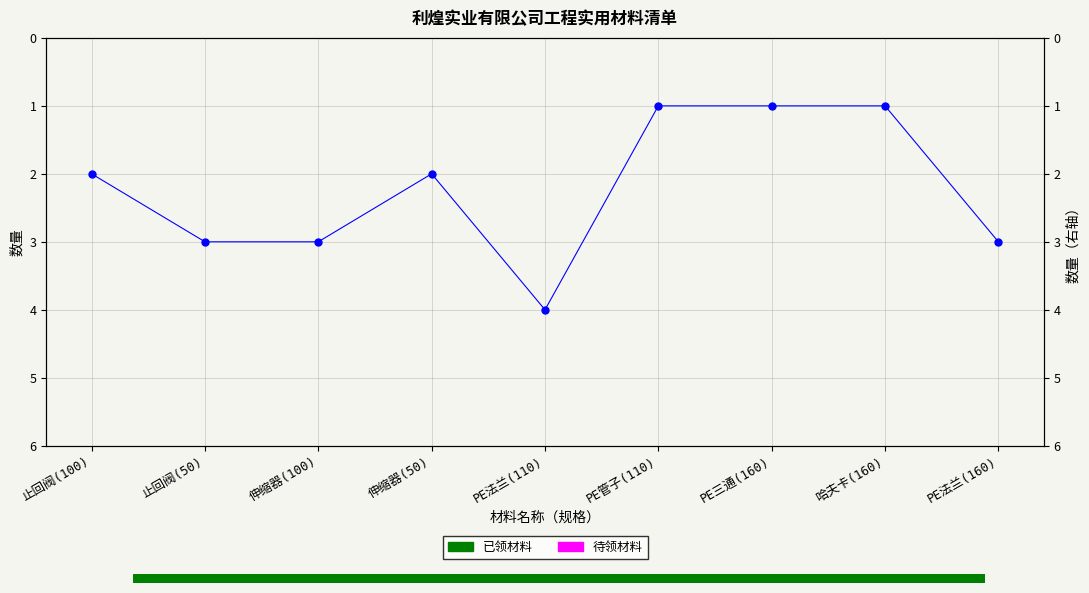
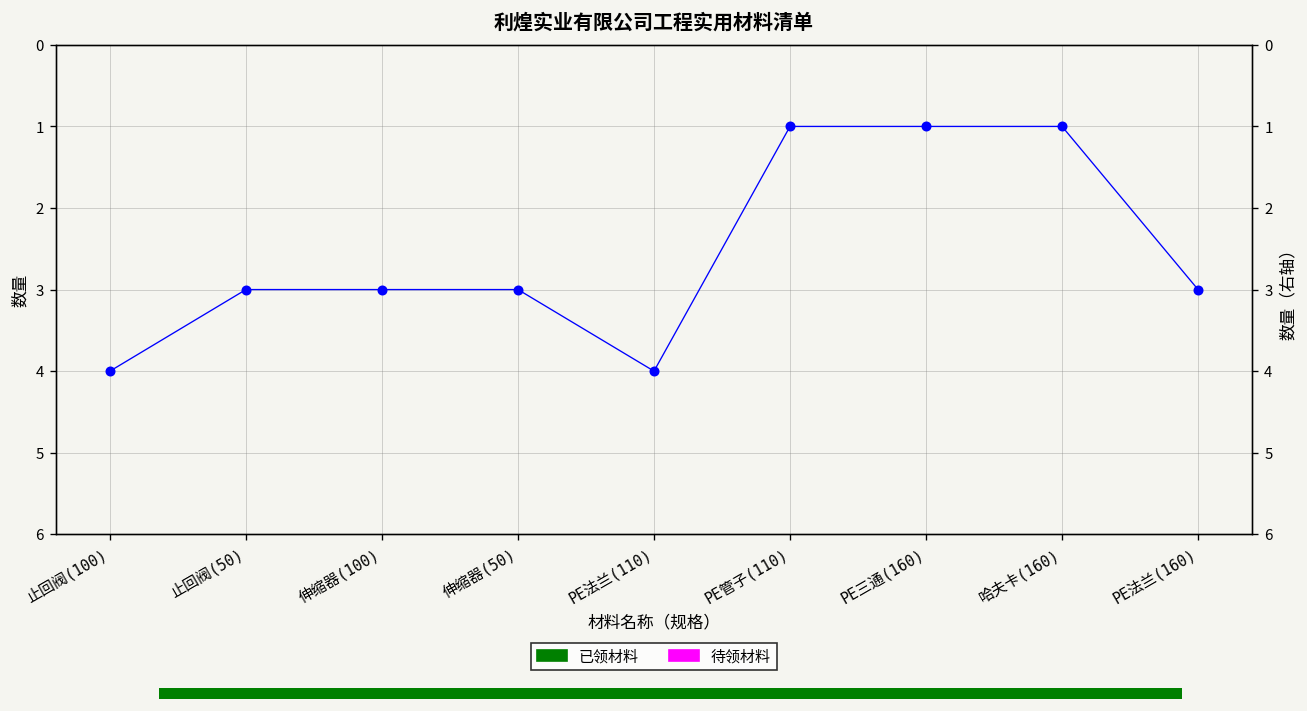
  {
-   "止回阀(100)": 2,
+   "止回阀(100)": 4,
    "止回阀(50)": 3,
    "伸缩器(100)": 3,
-   "伸缩器(50)": 2,
+   "伸缩器(50)": 3,
    "PE法兰(110)": 4,
    "PE管子(110)": 1,
    "PE三通(160)": 1,
    "哈夫卡(160)": 1,
    "PE法兰(160)": 3
  }
